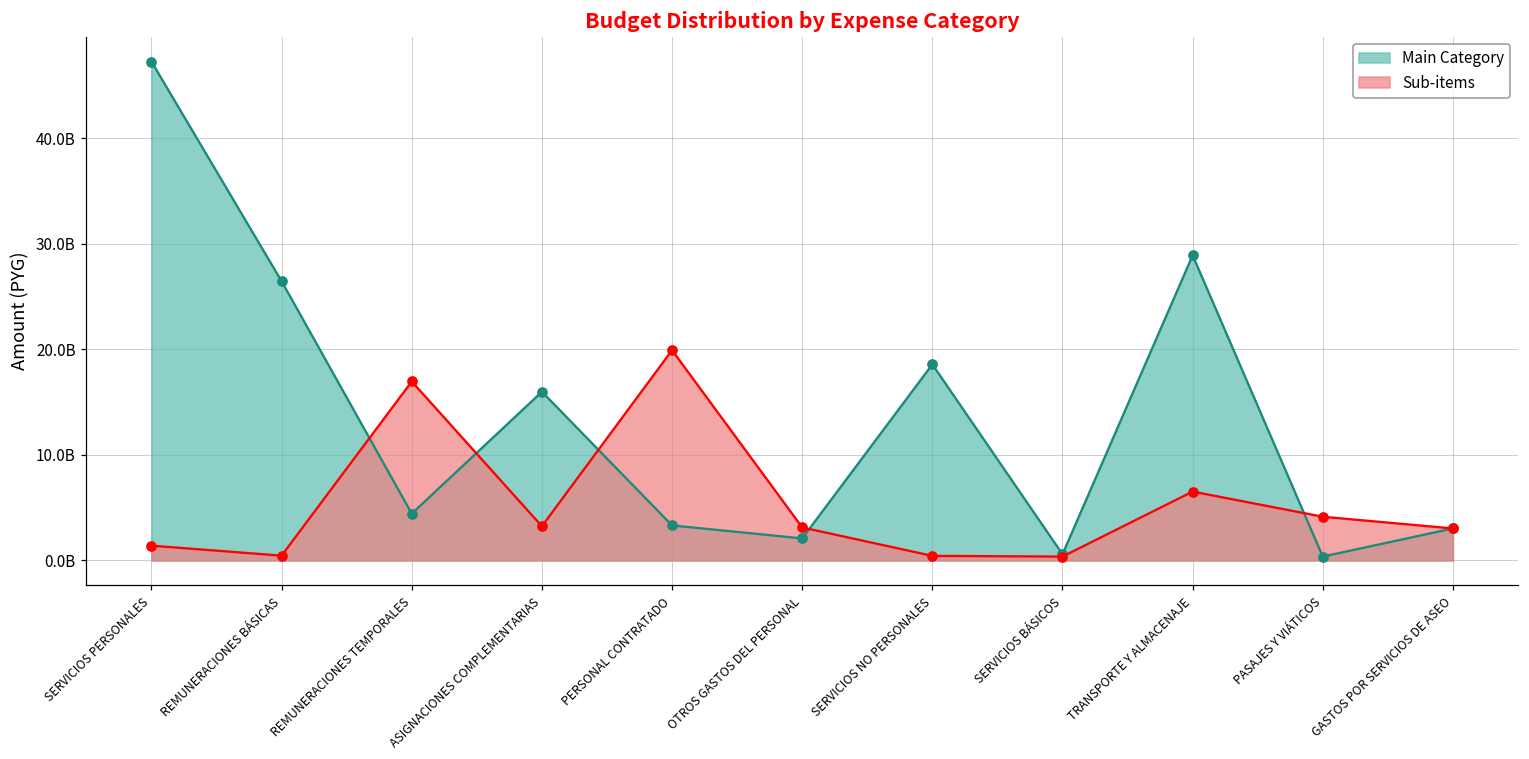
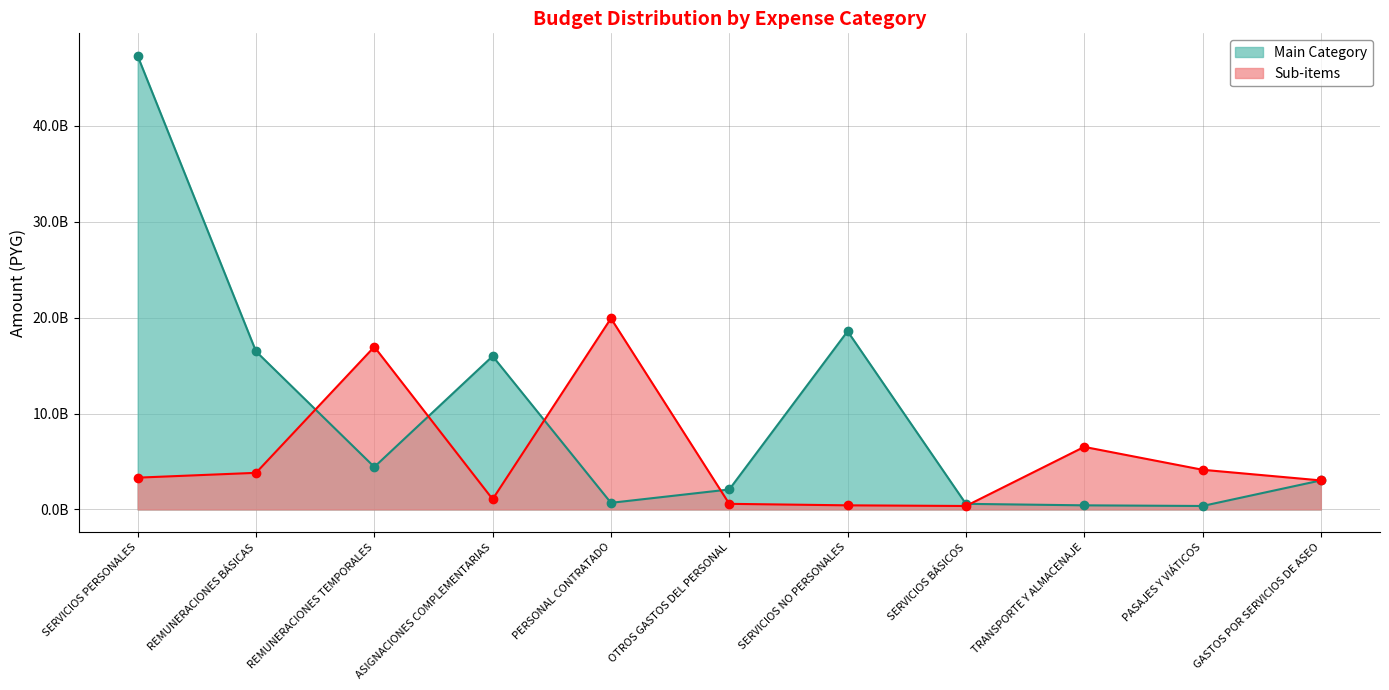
  {
    "Main Category": {
      "SERVICIOS PERSONALES": 47000000000,
-     "REMUNERACIONES BÁSICAS": 26000000000,
+     "REMUNERACIONES BÁSICAS": 16000000000,
      "REMUNERACIONES TEMPORALES": 4000000000,
      "ASIGNACIONES COMPLEMENTARIAS": 16000000000,
-     "PERSONAL CONTRATADO": 3000000000,
+     "PERSONAL CONTRATADO": 1000000000,
      "OTROS GASTOS DEL PERSONAL": 2000000000,
      "SERVICIOS NO PERSONALES": 19000000000,
-     "TRANSPORTE Y ALMACENAJE": 29000000000,
+     "TRANSPORTE Y ALMACENAJE": 0,
      "PASAJES Y VIÁTICOS": 0
    },
    "Sub-items": {
-     "SERVICIOS PERSONALES": 1000000000,
-     "REMUNERACIONES BÁSICAS": 0,
+     "SERVICIOS PERSONALES": 3000000000,
+     "REMUNERACIONES BÁSICAS": 4000000000,
      "REMUNERACIONES TEMPORALES": 17000000000,
-     "ASIGNACIONES COMPLEMENTARIAS": 3000000000,
+     "ASIGNACIONES COMPLEMENTARIAS": 1000000000,
      "PERSONAL CONTRATADO": 20000000000,
-     "OTROS GASTOS DEL PERSONAL": 3000000000,
+     "OTROS GASTOS DEL PERSONAL": 1000000000,
      "SERVICIOS NO PERSONALES": 0,
      "TRANSPORTE Y ALMACENAJE": 7000000000,
      "PASAJES Y VIÁTICOS": 4000000000
    }
  }
